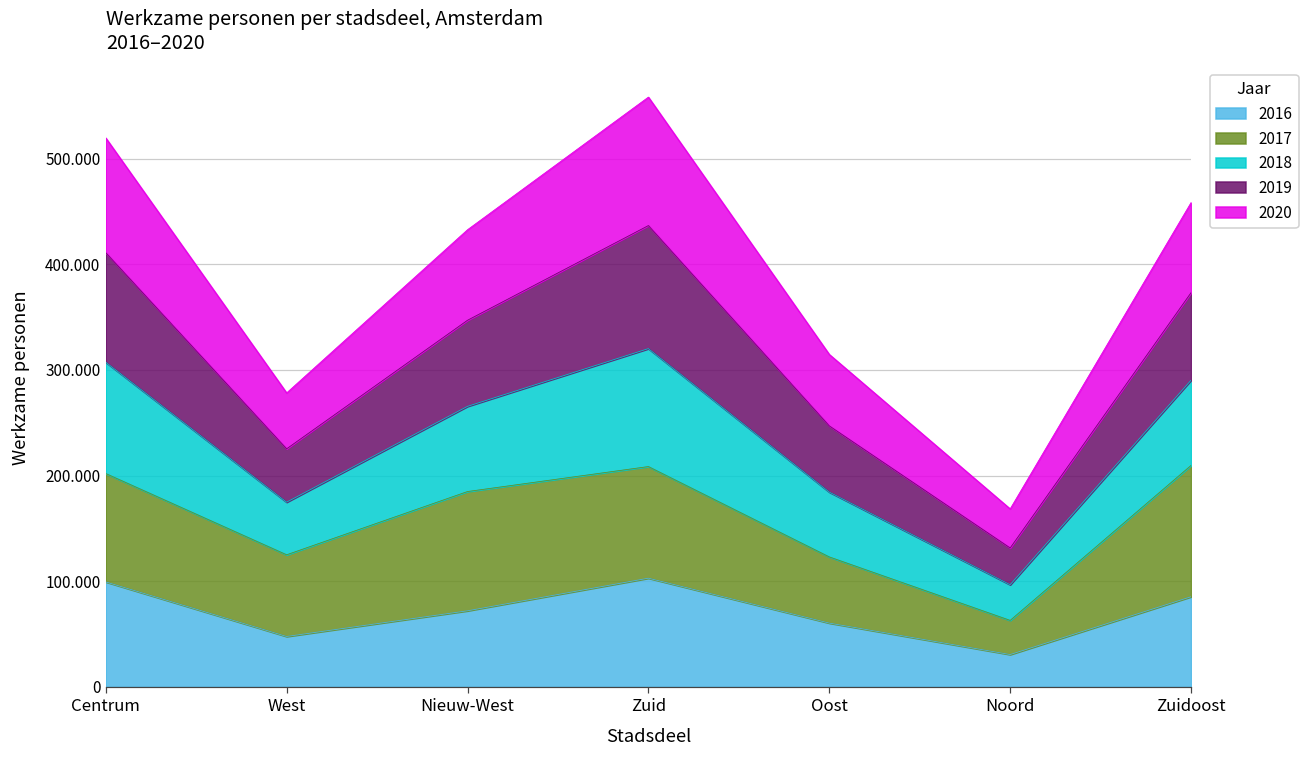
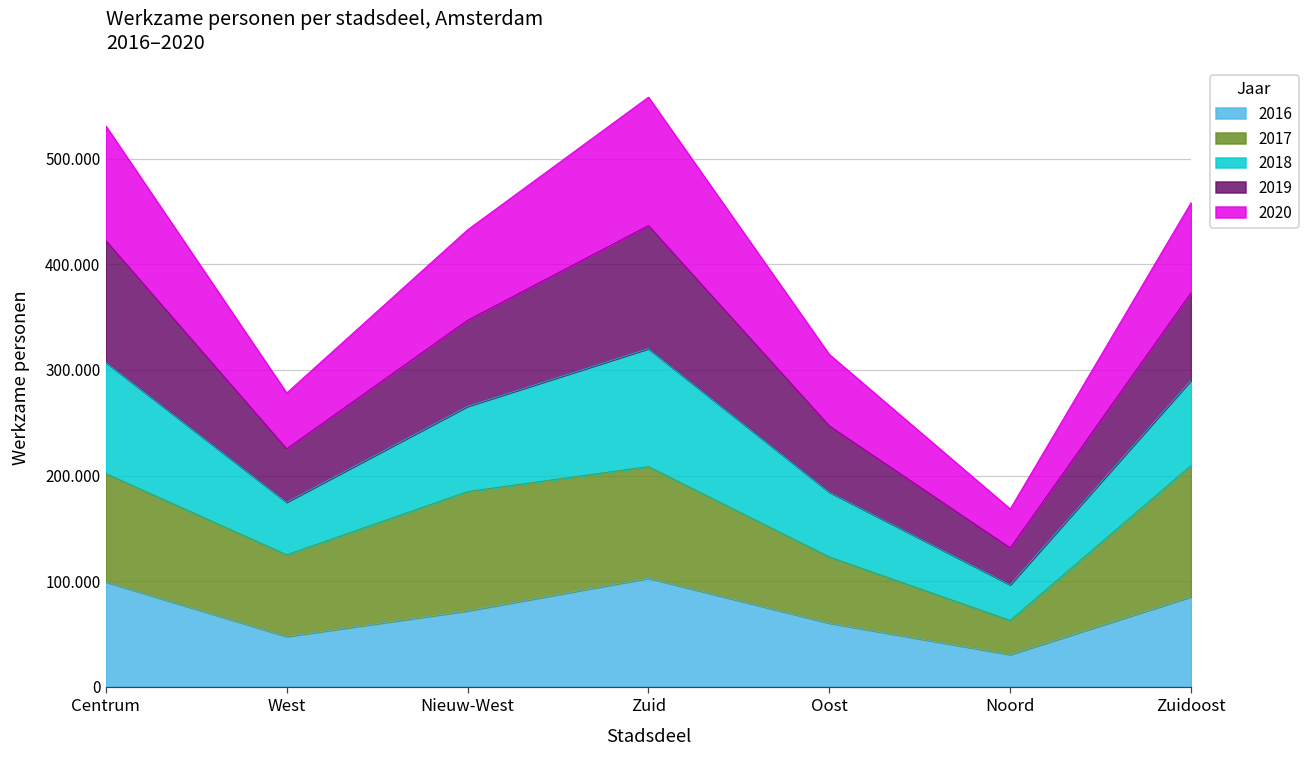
  {
    "2016": {
      "Centrum": 100,
      "West": 50,
      "Nieuw-West": 70,
      "Zuid": 100,
      "Oost": 60,
      "Noord": 30,
      "Zuidoost": 90
    },
    "2017": {
      "Centrum": 100,
      "West": 80,
      "Nieuw-West": 110,
      "Zuid": 110,
      "Oost": 60,
      "Noord": 30,
      "Zuidoost": 120
    },
    "2018": {
      "Centrum": 110,
      "West": 50,
      "Nieuw-West": 80,
      "Zuid": 110,
      "Oost": 60,
      "Noord": 30,
      "Zuidoost": 80
    },
    "2019": {
-     "Centrum": 100,
+     "Centrum": 120,
      "West": 50,
      "Nieuw-West": 80,
      "Zuid": 120,
      "Oost": 60,
      "Noord": 30,
      "Zuidoost": 80
    },
    "2020": {
      "Centrum": 110,
      "West": 50,
      "Nieuw-West": 90,
      "Zuid": 120,
      "Oost": 70,
      "Noord": 40,
      "Zuidoost": 90
    }
  }
